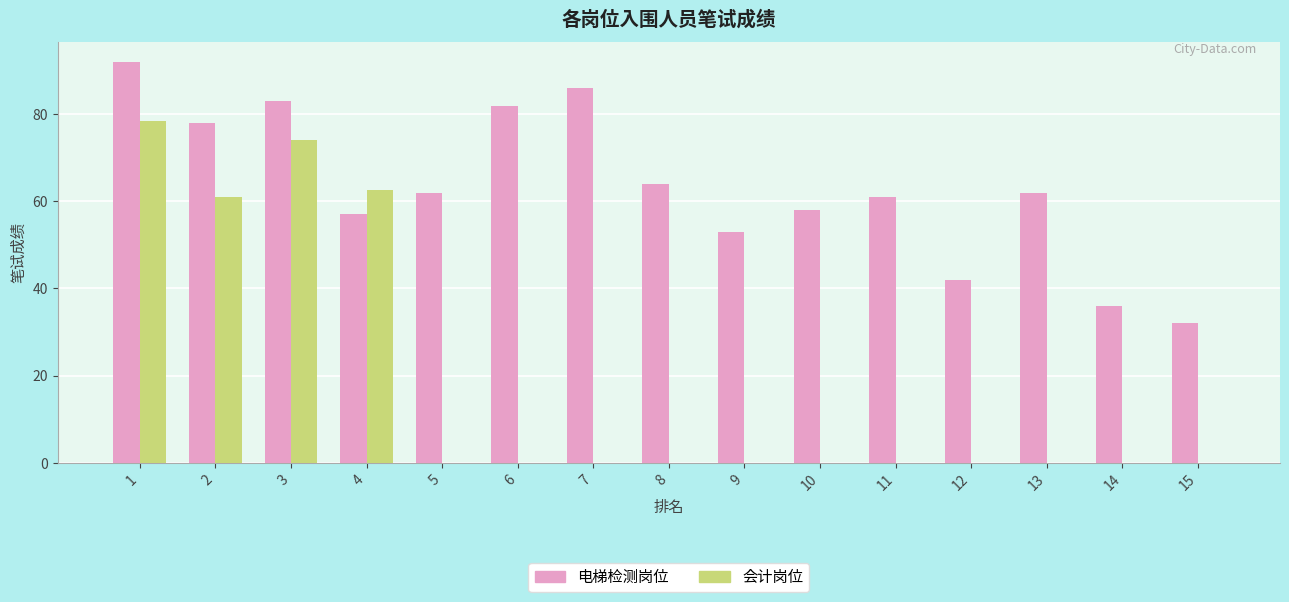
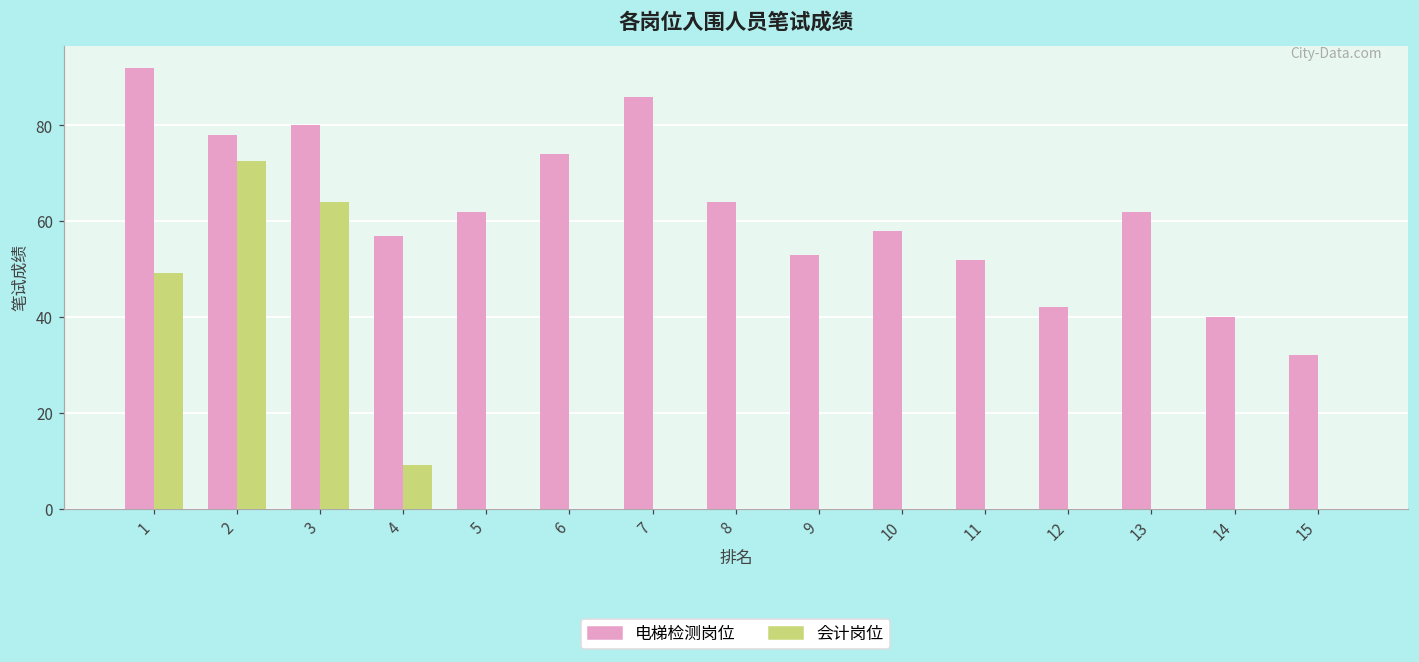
  {
    "电梯检测岗位": {
      "1": 92,
      "2": 78,
-     "3": 83,
+     "3": 80,
      "4": 57,
      "5": 62,
-     "6": 82,
+     "6": 74,
      "7": 86,
      "8": 64,
      "9": 53,
      "10": 58,
-     "11": 61,
+     "11": 52,
      "12": 42,
      "13": 62,
-     "14": 36,
+     "14": 40,
      "15": 32
    },
    "会计岗位": {
-     "1": 79,
-     "2": 61,
-     "3": 74,
-     "4": 63,
+     "1": 49,
+     "2": 73,
+     "3": 64,
+     "4": 9,
      "5": 0,
      "6": 0,
      "7": 0,
      "8": 0,
      "9": 0,
      "10": 0,
      "11": 0,
      "12": 0,
      "13": 0,
      "14": 0,
      "15": 0
    }
  }
